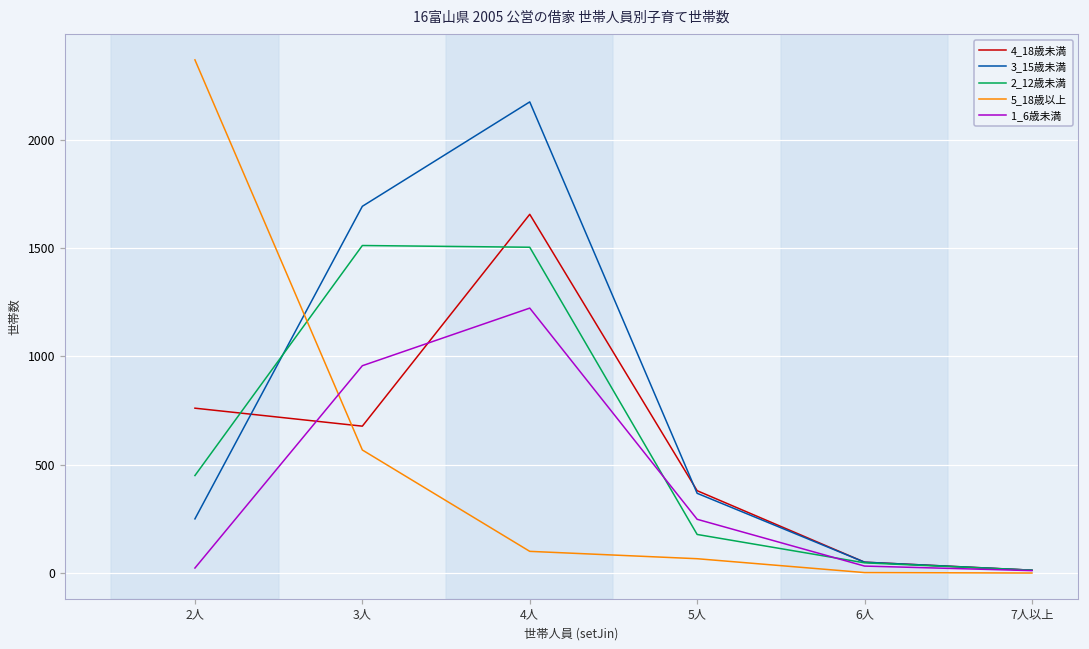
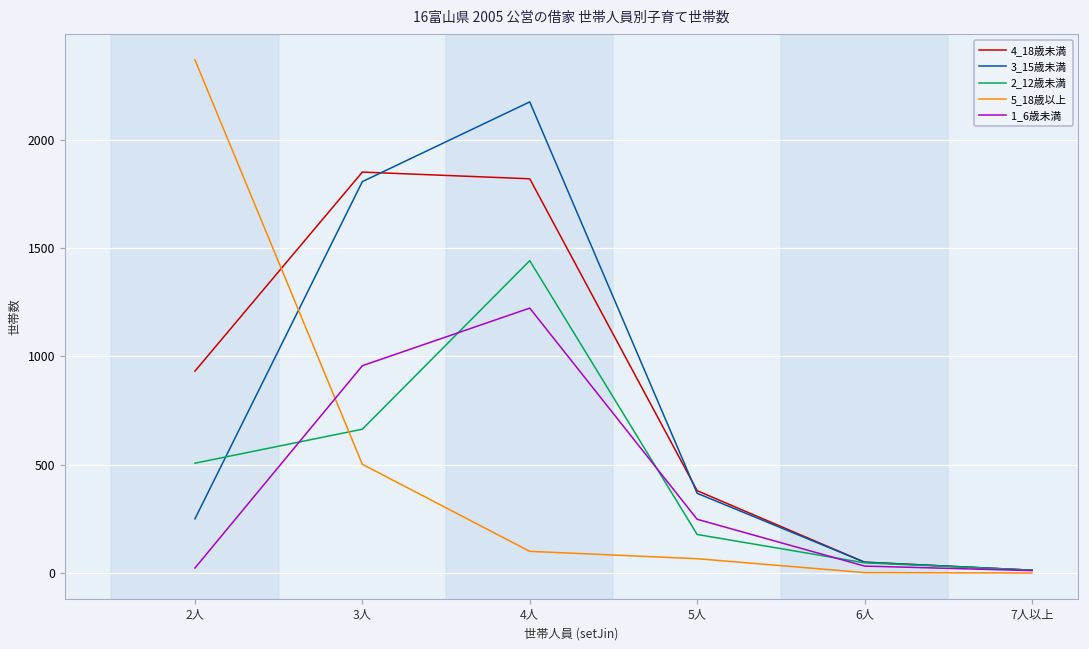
  {
    "4_18歳未満": {
-     "2人": 760,
-     "3人": 680,
-     "4人": 1660
+     "2人": 930,
+     "3人": 1850,
+     "4人": 1820
    },
    "3_15歳未満": {
      "2人": 250,
-     "3人": 1690,
+     "3人": 1810,
      "4人": 2180
    },
    "2_12歳未満": {
-     "2人": 450,
-     "3人": 1510,
-     "4人": 1500,
+     "2人": 510,
+     "3人": 660,
+     "4人": 1440,
      "5人": 180
    },
    "5_18歳以上": {
      "2人": 2370,
-     "3人": 570,
+     "3人": 500,
      "4人": 100,
      "5人": 70,
      "6人": 0
    },
    "1_6歳未満": {
      "2人": 20,
      "3人": 960,
      "4人": 1220,
      "5人": 250,
      "6人": 30
    }
  }
